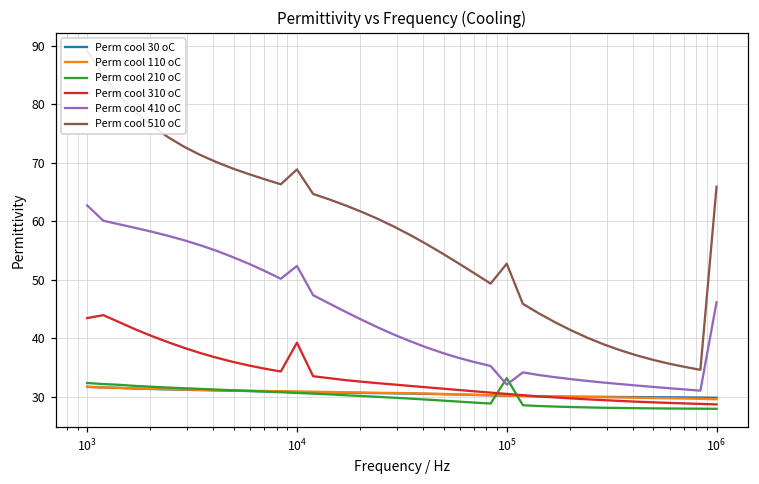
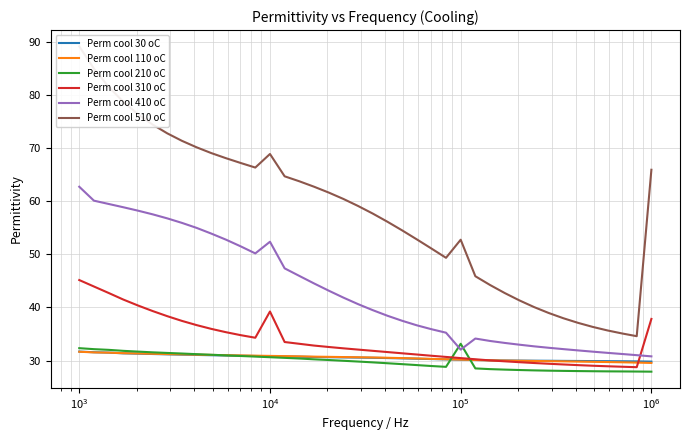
  {
    "Perm cool 210 oC": {
      "10^3": 32,
      "10^5": 33,
      "10^6": 28
    },
    "Perm cool 310 oC": {
-     "10^3": 43,
+     "10^3": 45,
      "10^4": 39,
-     "10^6": 29
+     "10^6": 38
    },
    "Perm cool 410 oC": {
      "10^3": 63,
      "10^4": 52,
      "10^5": 32,
-     "10^6": 46
+     "10^6": 31
    },
    "Perm cool 510 oC": {
      "10^4": 69,
      "10^5": 53,
      "10^6": 66
    }
  }
